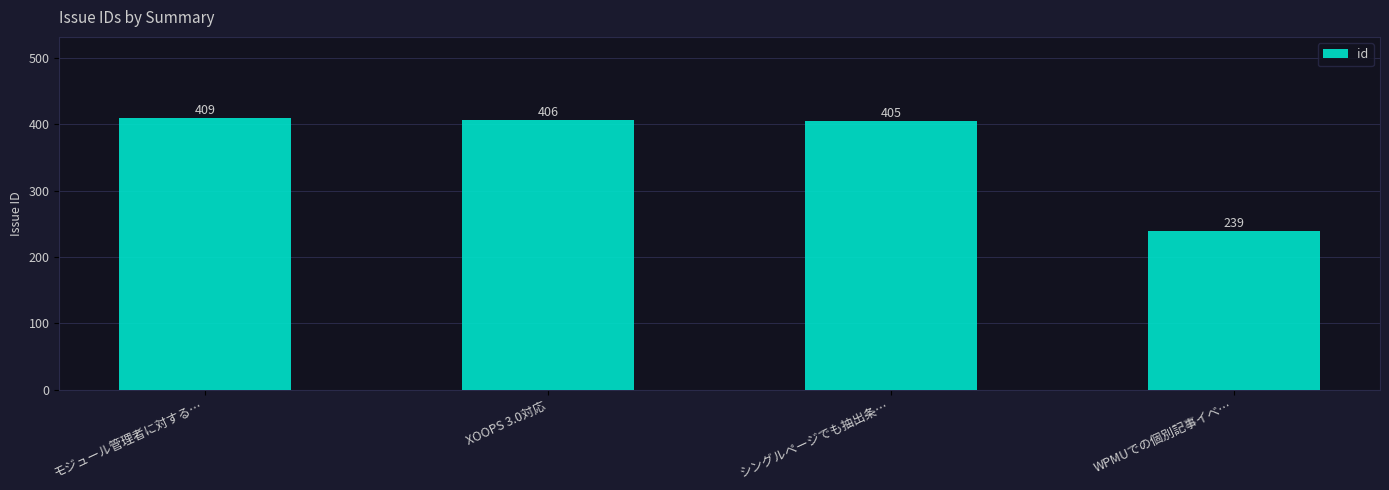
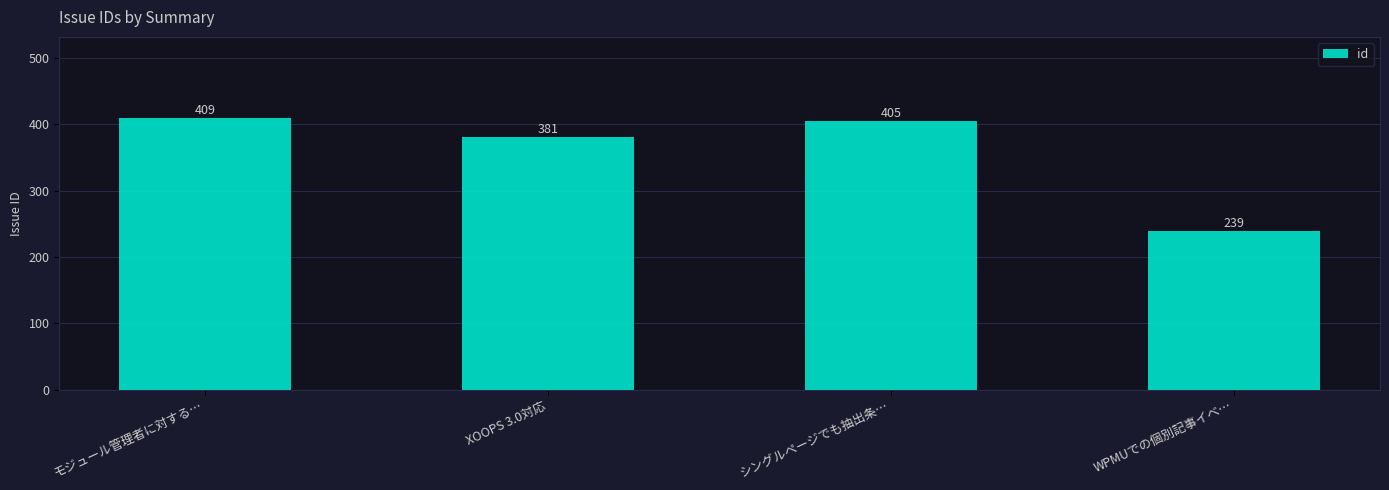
  {
    "モジュール管理者に対する…": 409,
-   "XOOPS 3.0対応": 406,
+   "XOOPS 3.0対応": 381,
    "シングルページでも抽出条…": 405,
    "WPMUでの個別記事イベ…": 239
  }
